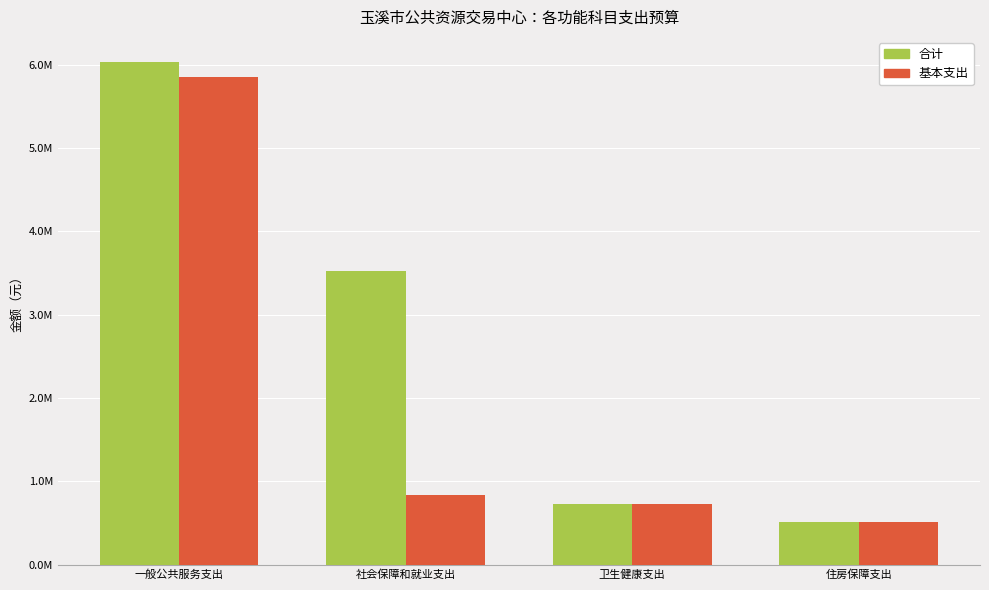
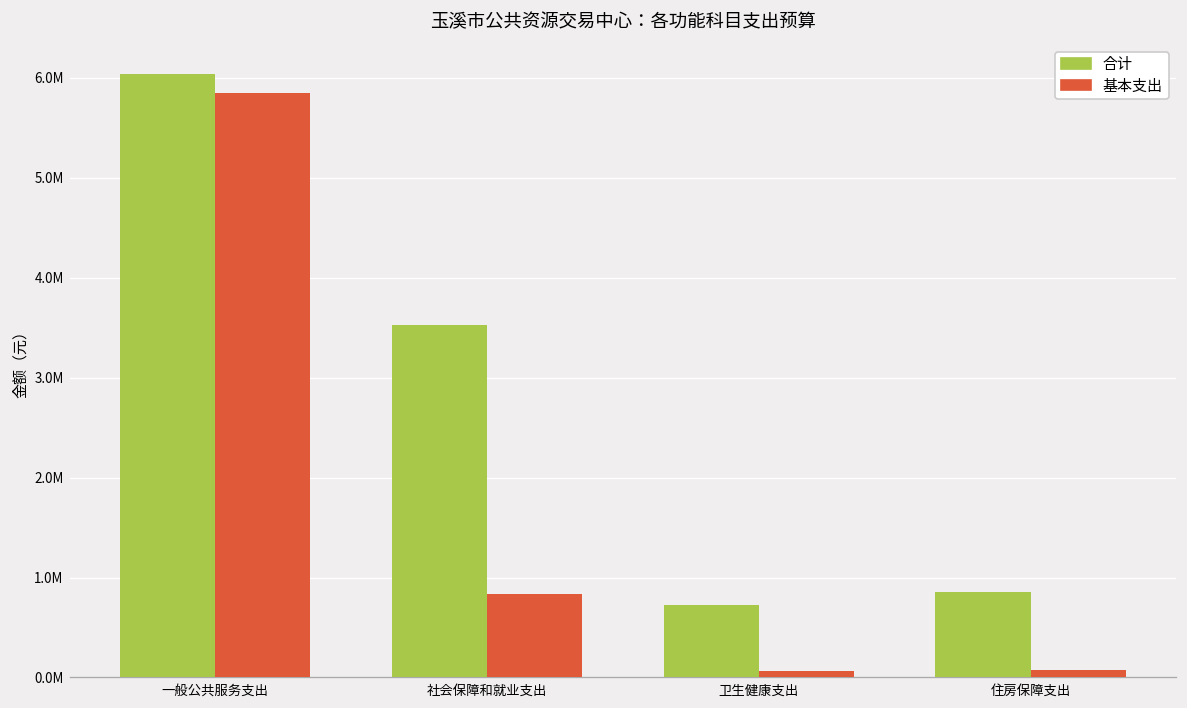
  {
    "合计": {
      "一般公共服务支出": 6000000,
      "社会保障和就业支出": 3500000,
      "卫生健康支出": 700000,
-     "住房保障支出": 500000
+     "住房保障支出": 900000
    },
    "基本支出": {
      "一般公共服务支出": 5900000,
      "社会保障和就业支出": 800000,
-     "卫生健康支出": 700000,
-     "住房保障支出": 500000
+     "卫生健康支出": 100000,
+     "住房保障支出": 100000
    }
  }
